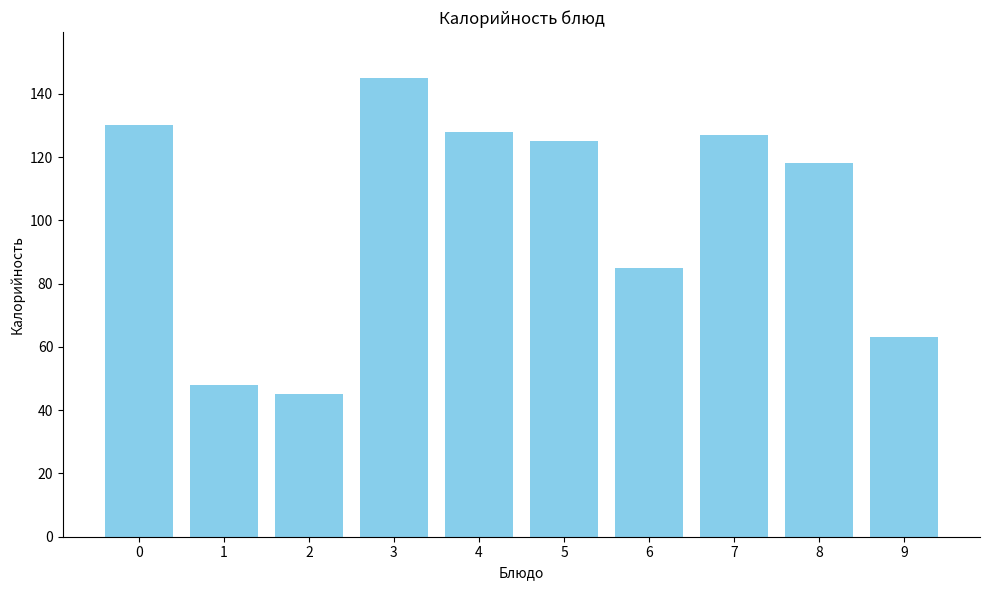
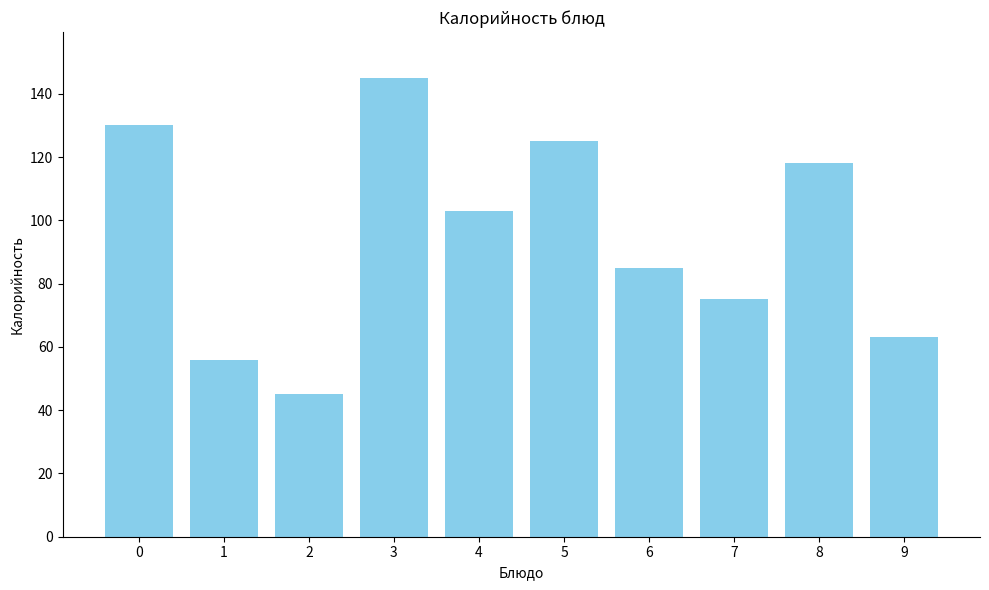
  {
    "0": 130,
-   "1": 48,
+   "1": 56,
    "2": 45,
    "3": 145,
-   "4": 128,
+   "4": 103,
    "5": 125,
    "6": 85,
-   "7": 127,
+   "7": 75,
    "8": 118,
    "9": 63
  }
